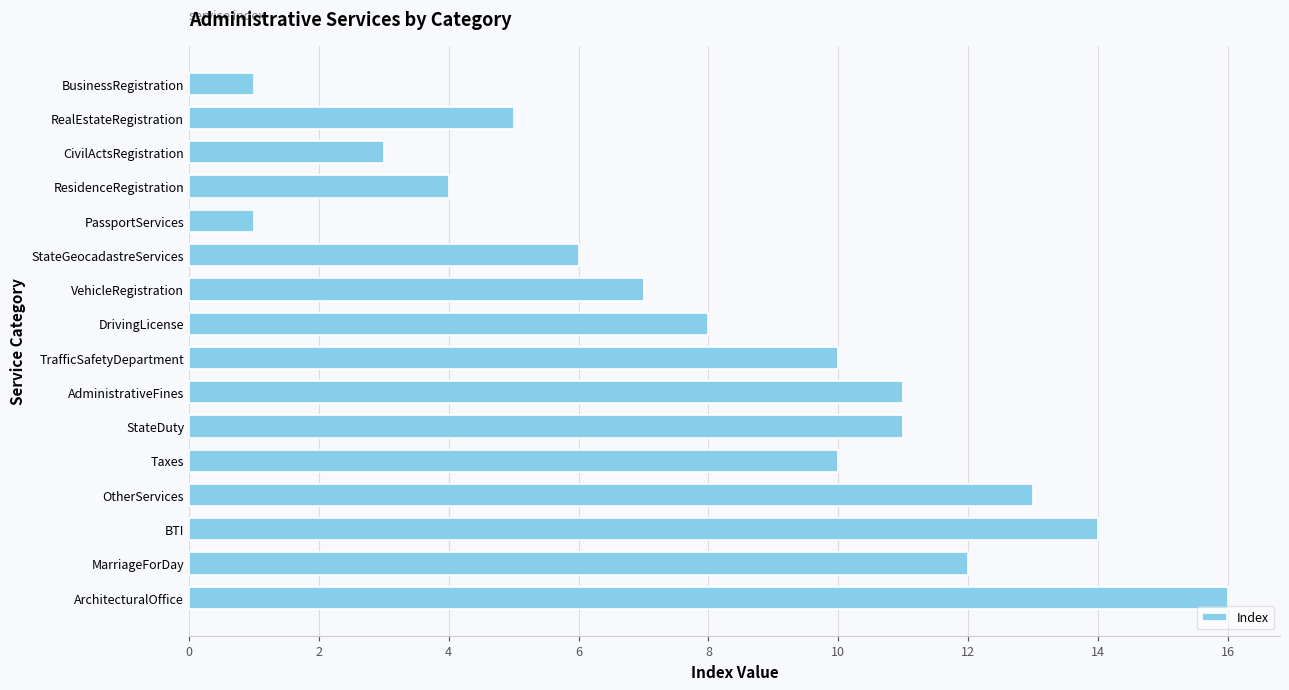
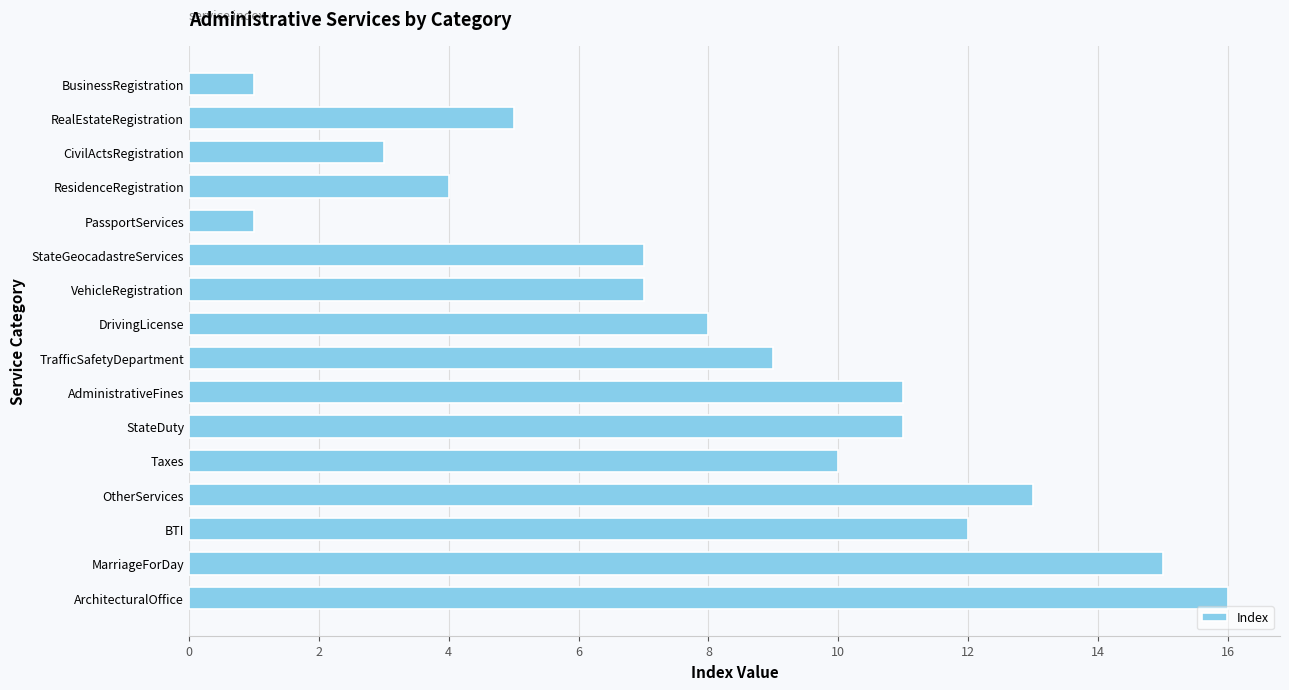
  {
    "BusinessRegistration": 1,
    "RealEstateRegistration": 5,
    "CivilActsRegistration": 3,
    "ResidenceRegistration": 4,
    "PassportServices": 1,
-   "StateGeocadastreServices": 6,
+   "StateGeocadastreServices": 7,
    "VehicleRegistration": 7,
    "DrivingLicense": 8,
-   "TrafficSafetyDepartment": 10,
+   "TrafficSafetyDepartment": 9,
    "AdministrativeFines": 11,
    "StateDuty": 11,
    "Taxes": 10,
    "OtherServices": 13,
-   "BTI": 14,
-   "MarriageForDay": 12,
+   "BTI": 12,
+   "MarriageForDay": 15,
    "ArchitecturalOffice": 16
  }
